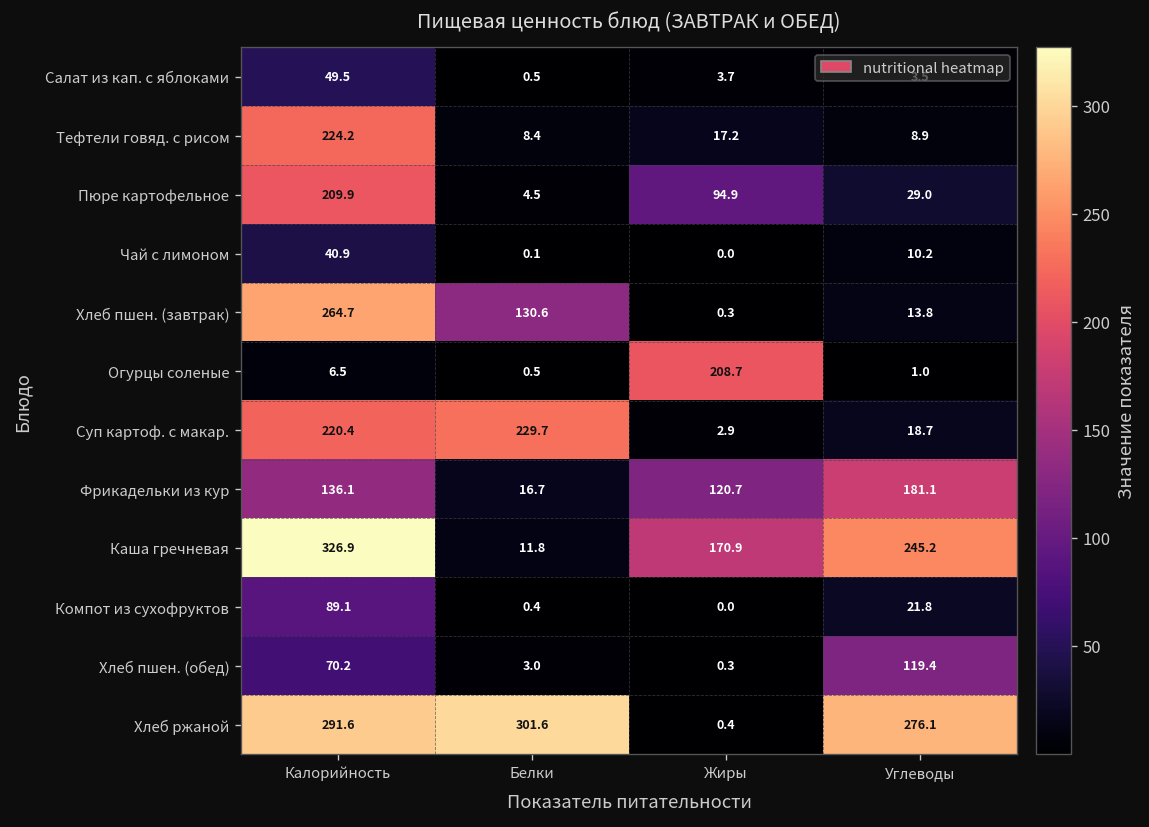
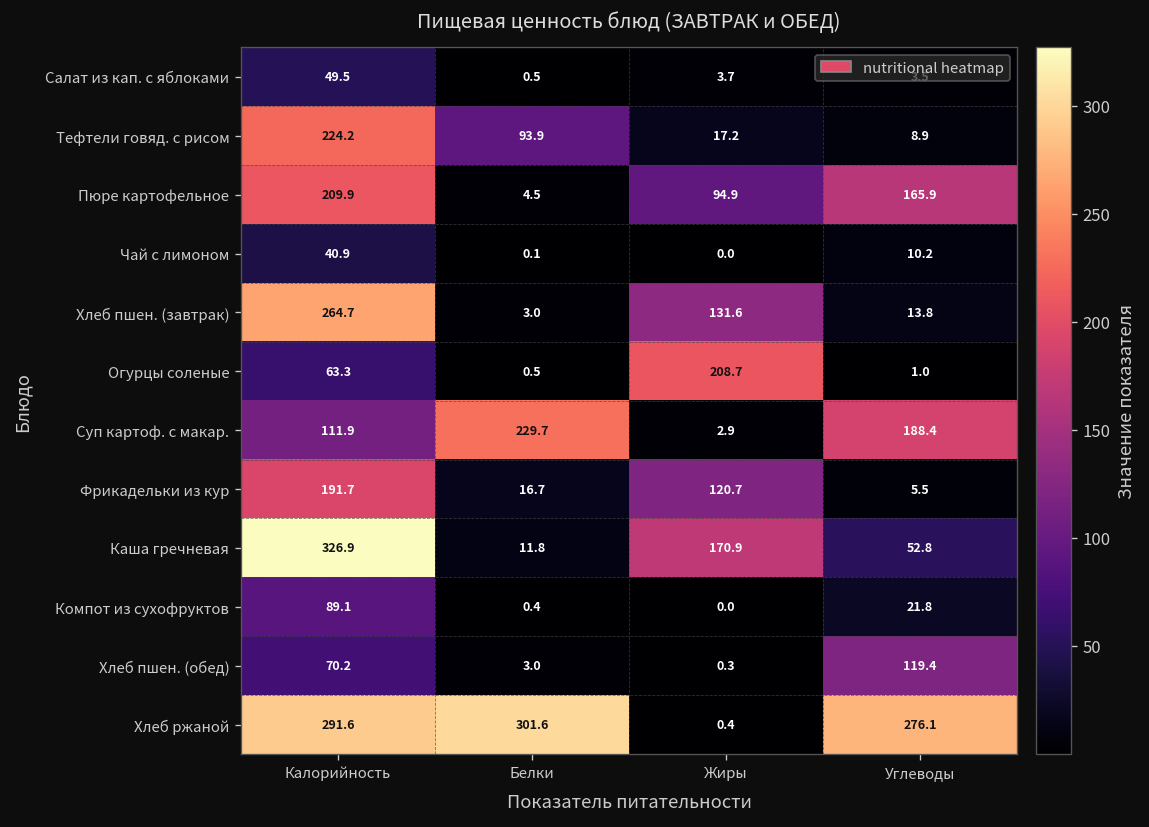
  {
    "Салат из кап. с яблоками": {
      "Калорийность": 49.5,
      "Белки": 0.5,
      "Жиры": 3.7
    },
    "Тефтели говяд. с рисом": {
      "Калорийность": 224.2,
-     "Белки": 8.4,
+     "Белки": 93.9,
      "Жиры": 17.2,
      "Углеводы": 8.9
    },
    "Пюре картофельное": {
      "Калорийность": 209.9,
      "Белки": 4.5,
      "Жиры": 94.9,
-     "Углеводы": 29.0
+     "Углеводы": 165.9
    },
    "Чай с лимоном": {
      "Калорийность": 40.9,
      "Белки": 0.1,
      "Жиры": 0.0,
      "Углеводы": 10.2
    },
    "Хлеб пшен. (завтрак)": {
      "Калорийность": 264.7,
-     "Белки": 130.6,
-     "Жиры": 0.3,
+     "Белки": 3.0,
+     "Жиры": 131.6,
      "Углеводы": 13.8
    },
    "Огурцы соленые": {
-     "Калорийность": 6.5,
+     "Калорийность": 63.3,
      "Белки": 0.5,
      "Жиры": 208.7,
      "Углеводы": 1.0
    },
    "Суп картоф. с макар.": {
-     "Калорийность": 220.4,
+     "Калорийность": 111.9,
      "Белки": 229.7,
      "Жиры": 2.9,
-     "Углеводы": 18.7
+     "Углеводы": 188.4
    },
    "Фрикадельки из кур": {
-     "Калорийность": 136.1,
+     "Калорийность": 191.7,
      "Белки": 16.7,
      "Жиры": 120.7,
-     "Углеводы": 181.1
+     "Углеводы": 5.5
    },
    "Каша гречневая": {
      "Калорийность": 326.9,
      "Белки": 11.8,
      "Жиры": 170.9,
-     "Углеводы": 245.2
+     "Углеводы": 52.8
    },
    "Компот из сухофруктов": {
      "Калорийность": 89.1,
      "Белки": 0.4,
      "Жиры": 0.0,
      "Углеводы": 21.8
    },
    "Хлеб пшен. (обед)": {
      "Калорийность": 70.2,
      "Белки": 3.0,
      "Жиры": 0.3,
      "Углеводы": 119.4
    },
    "Хлеб ржаной": {
      "Калорийность": 291.6,
      "Белки": 301.6,
      "Жиры": 0.4,
      "Углеводы": 276.1
    }
  }
